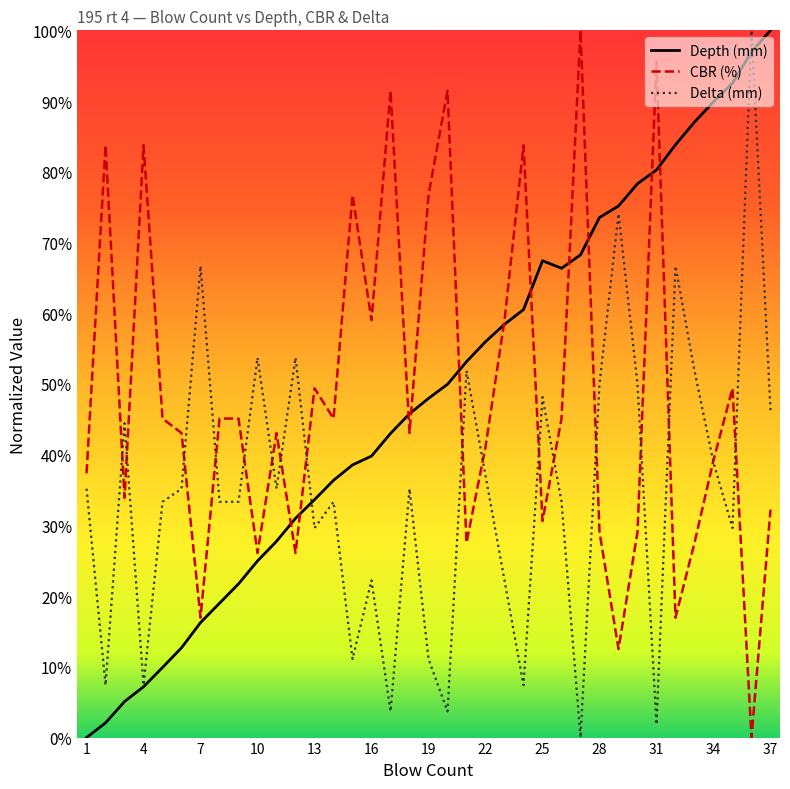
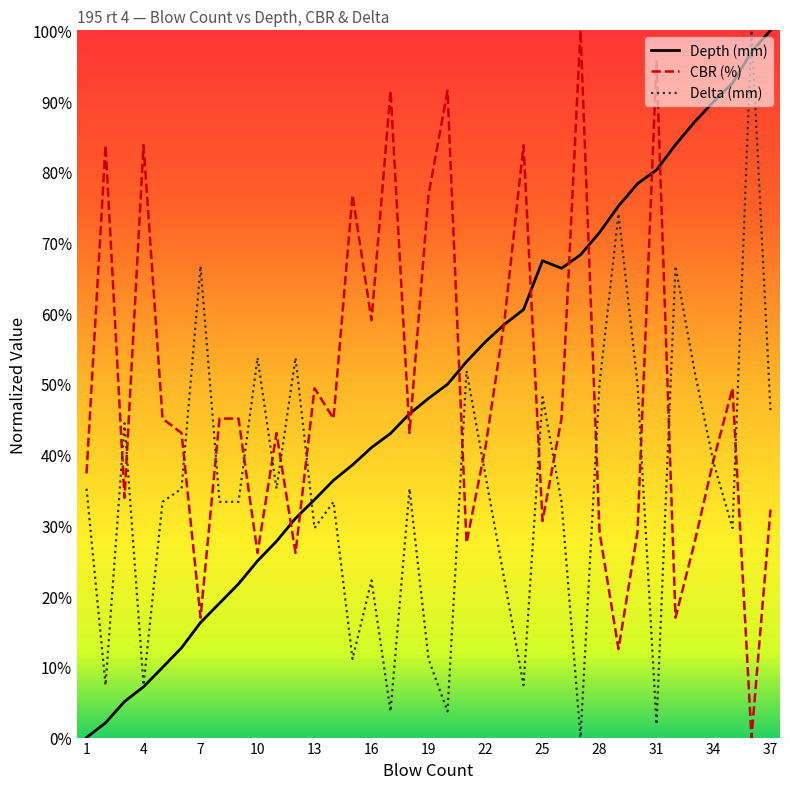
  {
    "Depth (mm)": {
      "1": "0%",
      "7": "16%",
      "10": "25%",
      "13": "34%",
-     "16": "40%",
+     "16": "41%",
      "19": "48%",
      "22": "56%",
      "25": "67%",
-     "28": "74%",
+     "28": "71%",
      "31": "80%",
      "37": "100%"
    },
    "CBR (%)": {
      "1": "37%",
      "4": "84%",
      "7": "17%",
      "10": "26%",
      "13": "49%",
      "16": "59%",
      "19": "77%",
      "22": "41%",
      "25": "31%",
      "28": "29%",
      "37": "32%"
    },
    "Delta (mm)": {
      "1": "35%",
      "7": "67%",
      "10": "54%",
      "13": "30%",
      "16": "22%",
      "19": "11%",
      "22": "37%",
      "25": "48%",
      "28": "50%",
      "31": "2%",
      "37": "46%"
    }
  }
